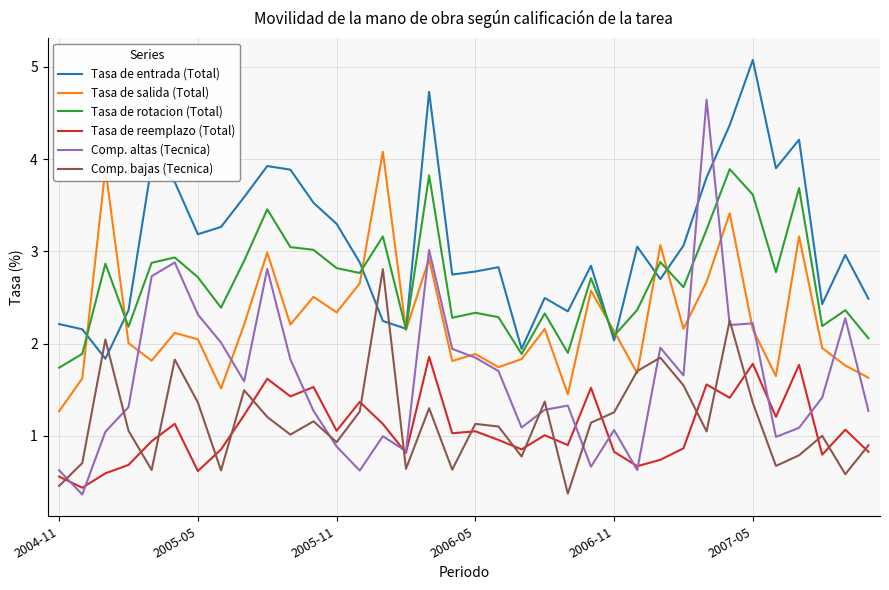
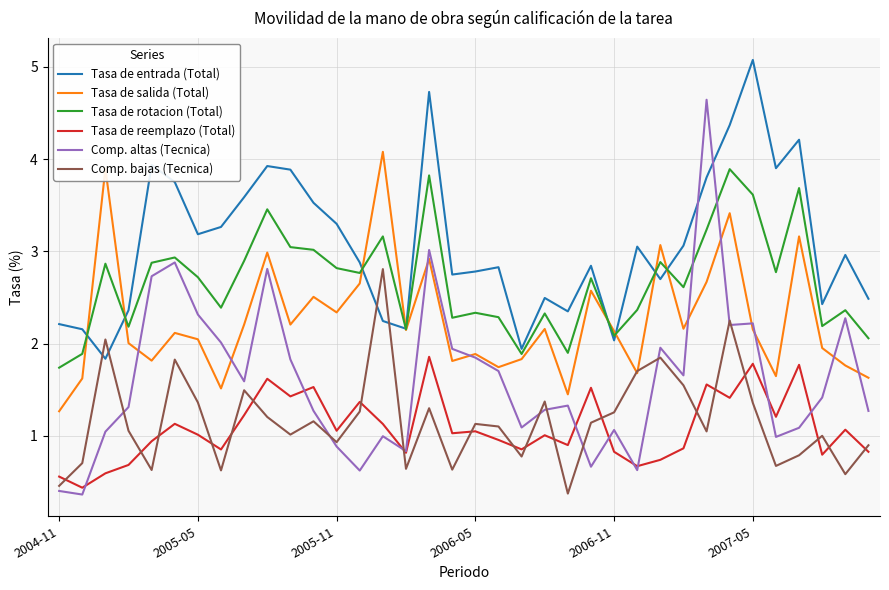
  {
    "Tasa de entrada (Total)": {
      "2004-11": 2.2,
      "2005-05": 3.2,
      "2005-11": 3.3,
      "2006-05": 2.8,
      "2006-11": 2.0,
      "2007-05": 5.1
    },
    "Tasa de salida (Total)": {
      "2004-11": 1.3,
      "2005-05": 2.0,
      "2005-11": 2.3,
      "2006-05": 1.9,
      "2006-11": 2.1,
      "2007-05": 2.2
    },
    "Tasa de rotacion (Total)": {
      "2004-11": 1.7,
      "2005-05": 2.7,
      "2005-11": 2.8,
      "2006-05": 2.3,
      "2006-11": 2.1,
      "2007-05": 3.6
    },
    "Tasa de reemplazo (Total)": {
      "2004-11": 0.6,
-     "2005-05": 0.6,
+     "2005-05": 1.0,
      "2005-11": 1.1,
      "2006-05": 1.0,
      "2006-11": 0.8,
      "2007-05": 1.8
    },
    "Comp. altas (Tecnica)": {
-     "2004-11": 0.6,
+     "2004-11": 0.4,
      "2005-05": 2.3,
      "2005-11": 0.9,
      "2006-05": 1.8,
      "2006-11": 1.1,
      "2007-05": 2.2
    },
    "Comp. bajas (Tecnica)": {
      "2004-11": 0.5,
      "2005-05": 1.4,
      "2005-11": 0.9,
      "2006-05": 1.1,
      "2006-11": 1.3,
      "2007-05": 1.4
    }
  }
